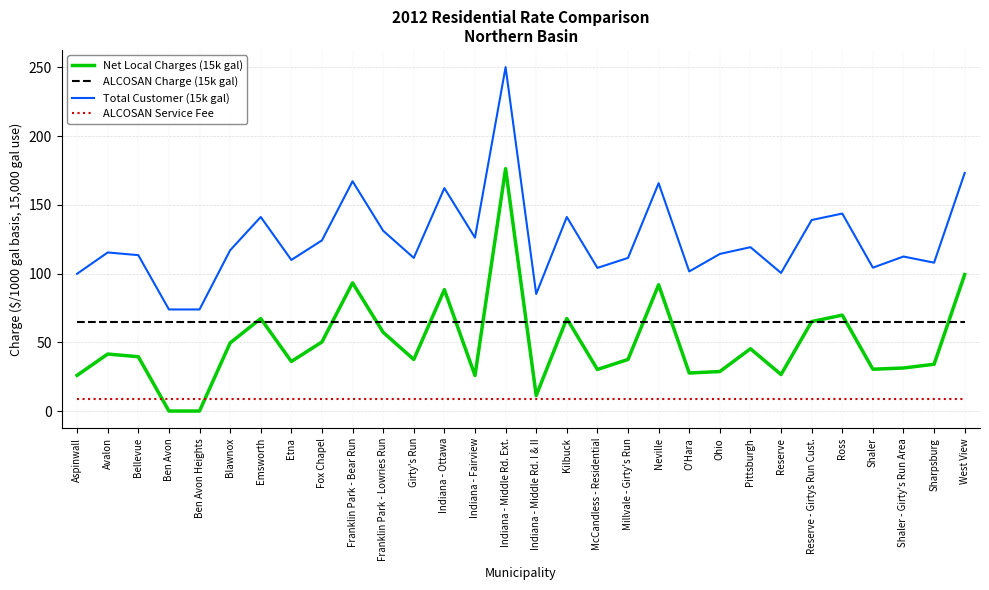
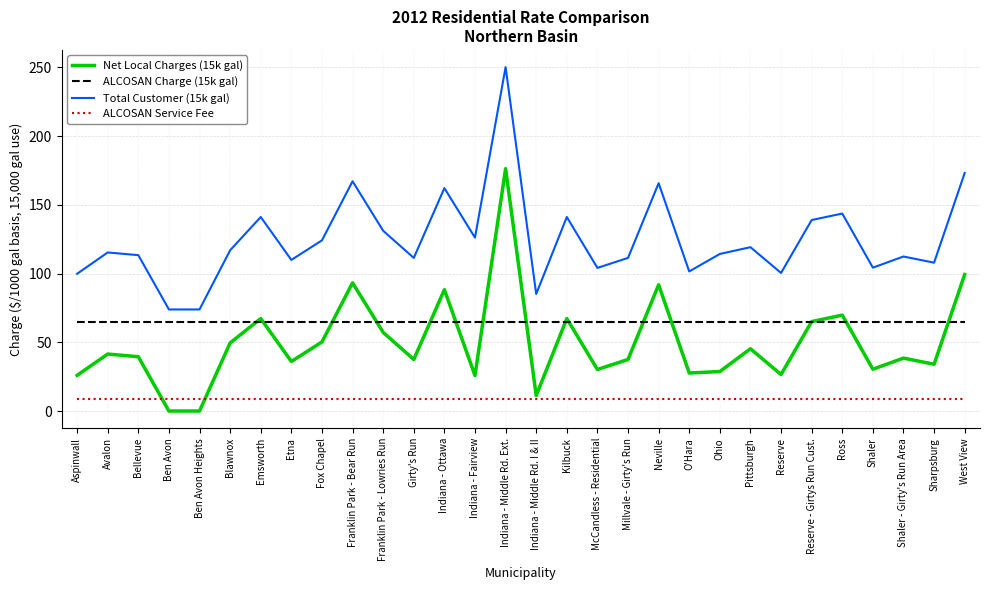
  {
    "Net Local Charges (15k gal)": {
      "Aspinwall": 26,
      "Avalon": 41,
      "Bellevue": 40,
      "Ben Avon": 0,
      "Ben Avon Heights": 0,
      "Blawnox": 50,
      "Emsworth": 67,
      "Etna": 36,
      "Fox Chapel": 50,
      "Franklin Park - Bear Run": 93,
      "Franklin Park - Lowries Run": 57,
      "Girty's Run": 38,
      "Indiana - Ottawa": 88,
      "Indiana - Fairview": 26,
      "Indiana - Middle Rd. Ext.": 176,
      "Indiana - Middle Rd. I & II": 11,
      "Kilbuck": 67,
      "McCandless - Residential": 30,
      "Millvale - Girty's Run": 38,
      "Neville": 92,
      "O'Hara": 28,
      "Ohio": 29,
      "Pittsburgh": 45,
      "Reserve": 27,
      "Ross": 70,
      "Shaler": 30,
-     "Shaler - Girty's Run Area": 31,
+     "Shaler - Girty's Run Area": 39,
      "Sharpsburg": 34,
      "West View": 99
    },
    "ALCOSAN Charge (15k gal)": {
      "Aspinwall": 65,
      "Avalon": 65,
      "Bellevue": 65,
      "Ben Avon": 65,
      "Ben Avon Heights": 65,
      "Blawnox": 65,
      "Emsworth": 65,
      "Etna": 65,
      "Fox Chapel": 65,
      "Franklin Park - Bear Run": 65,
      "Franklin Park - Lowries Run": 65,
      "Girty's Run": 65,
      "Indiana - Ottawa": 65,
      "Indiana - Fairview": 65,
      "Indiana - Middle Rd. Ext.": 65,
      "Indiana - Middle Rd. I & II": 65,
      "Kilbuck": 65,
      "McCandless - Residential": 65,
      "Millvale - Girty's Run": 65,
      "Neville": 65,
      "O'Hara": 65,
      "Ohio": 65,
      "Pittsburgh": 65,
      "Reserve": 65,
      "Ross": 65,
      "Shaler": 65,
      "Shaler - Girty's Run Area": 65,
      "Sharpsburg": 65,
      "West View": 65
    },
    "Total Customer (15k gal)": {
      "Aspinwall": 100,
      "Avalon": 115,
      "Bellevue": 113,
      "Ben Avon": 74,
      "Ben Avon Heights": 74,
      "Blawnox": 117,
      "Emsworth": 141,
      "Etna": 110,
      "Fox Chapel": 124,
      "Franklin Park - Bear Run": 167,
      "Franklin Park - Lowries Run": 131,
      "Girty's Run": 111,
      "Indiana - Ottawa": 162,
      "Indiana - Fairview": 126,
      "Indiana - Middle Rd. Ext.": 250,
      "Indiana - Middle Rd. I & II": 85,
      "Kilbuck": 141,
      "McCandless - Residential": 104,
      "Millvale - Girty's Run": 111,
      "Neville": 166,
      "O'Hara": 102,
      "Ohio": 114,
      "Pittsburgh": 119,
      "Reserve": 100,
      "Reserve - Girtys Run Cust.": 139,
      "Ross": 144,
      "Shaler": 104,
      "Shaler - Girty's Run Area": 112,
      "Sharpsburg": 108,
      "West View": 173
    },
    "ALCOSAN Service Fee": {
      "Aspinwall": 9,
      "Avalon": 9,
      "Bellevue": 9,
      "Ben Avon": 9,
      "Ben Avon Heights": 9,
      "Blawnox": 9,
      "Emsworth": 9,
      "Etna": 9,
      "Fox Chapel": 9,
      "Franklin Park - Bear Run": 9,
      "Franklin Park - Lowries Run": 9,
      "Girty's Run": 9,
      "Indiana - Ottawa": 9,
      "Indiana - Fairview": 9,
      "Indiana - Middle Rd. Ext.": 9,
      "Indiana - Middle Rd. I & II": 9,
      "Kilbuck": 9,
      "McCandless - Residential": 9,
      "Millvale - Girty's Run": 9,
      "Neville": 9,
      "O'Hara": 9,
      "Ohio": 9,
      "Pittsburgh": 9,
      "Reserve": 9,
      "Reserve - Girtys Run Cust.": 9,
      "Ross": 9,
      "Shaler": 9,
      "Shaler - Girty's Run Area": 9,
      "Sharpsburg": 9,
      "West View": 9
    }
  }
